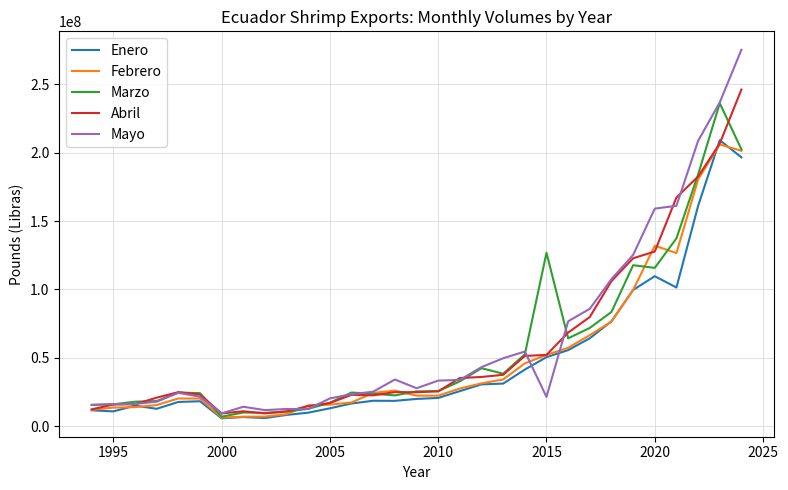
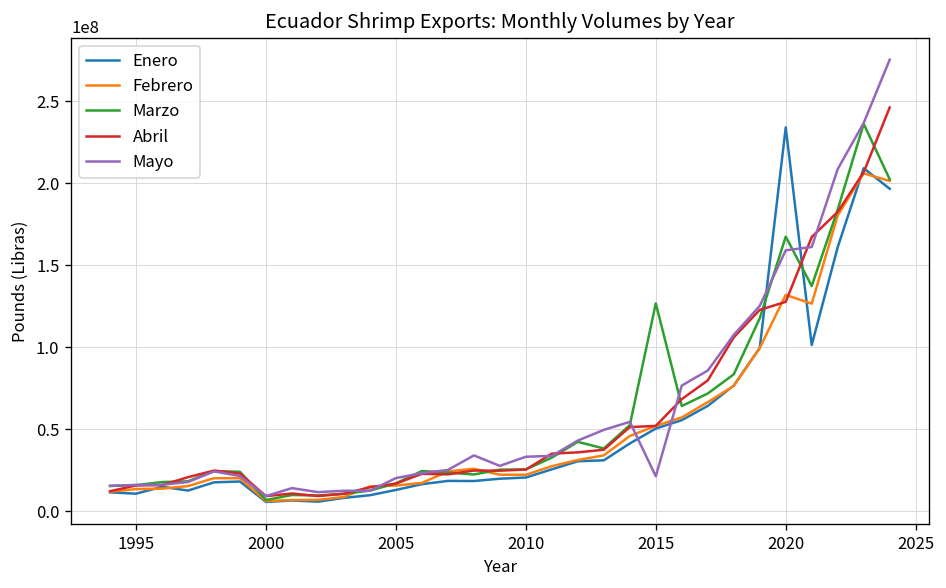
  {
    "Enero": {
      "1995": 11000000,
      "2005": 13000000,
-     "2020": 110000000
+     "2020": 234000000
    },
    "Febrero": {
      "1995": 14000000,
      "2020": 132000000
    },
    "Marzo": {
      "2015": 127000000,
-     "2020": 116000000
+     "2020": 167000000
    },
    "Abril": {
      "2020": 128000000
    },
    "Mayo": {
      "2005": 20000000,
      "2010": 33000000,
      "2015": 21000000,
      "2020": 159000000
    }
  }
